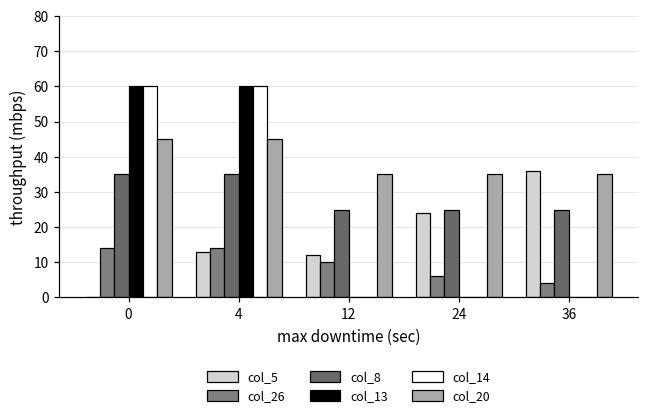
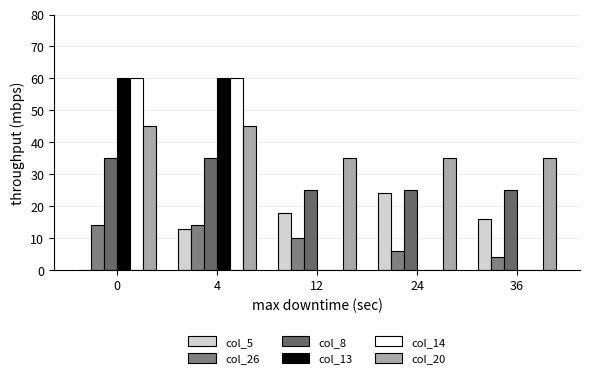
  {
    "col_5": {
      "0": 0,
      "4": 13,
-     "12": 12,
+     "12": 18,
      "24": 24,
-     "36": 36
+     "36": 16
    },
    "col_13": {
      "0": 60,
      "4": 60,
      "12": 0,
      "24": 0,
      "36": 0
    },
    "col_14": {
      "0": 60,
      "4": 60,
      "12": 0,
      "24": 0,
      "36": 0
    },
    "col_20": {
      "0": 45,
      "4": 45,
      "12": 35,
      "24": 35,
      "36": 35
    }
  }
